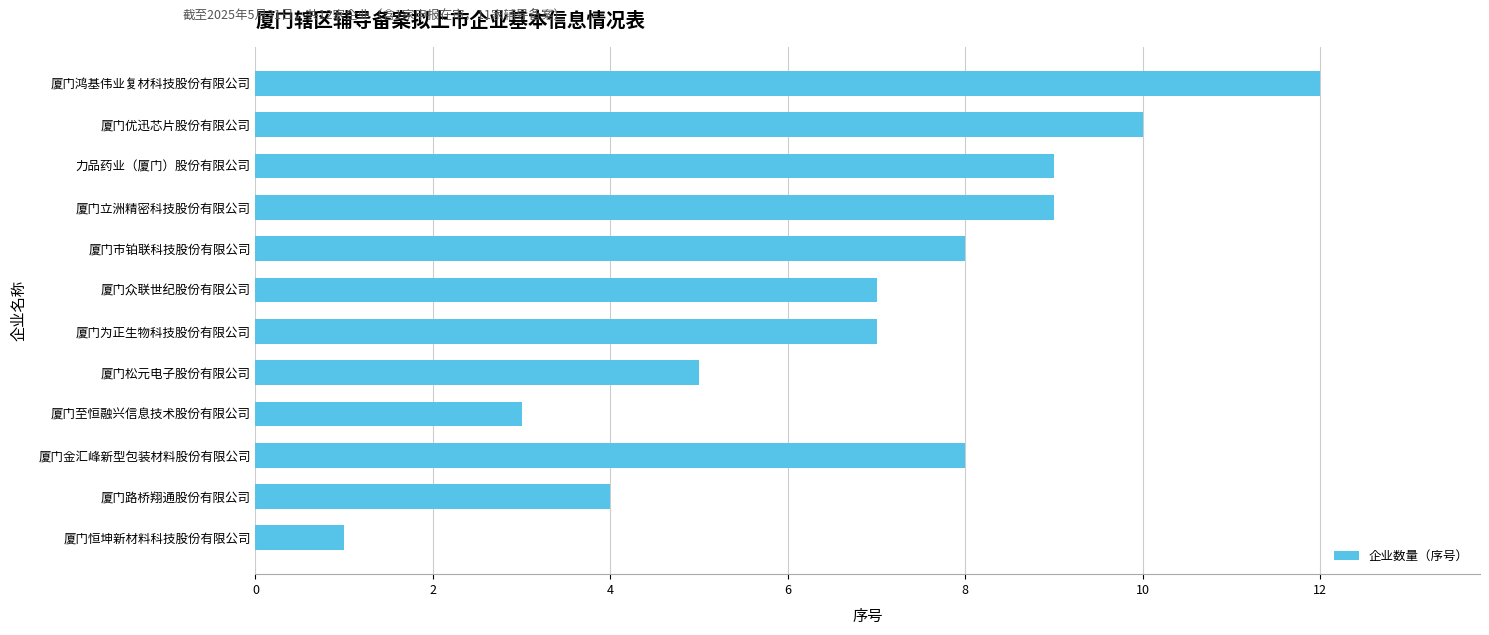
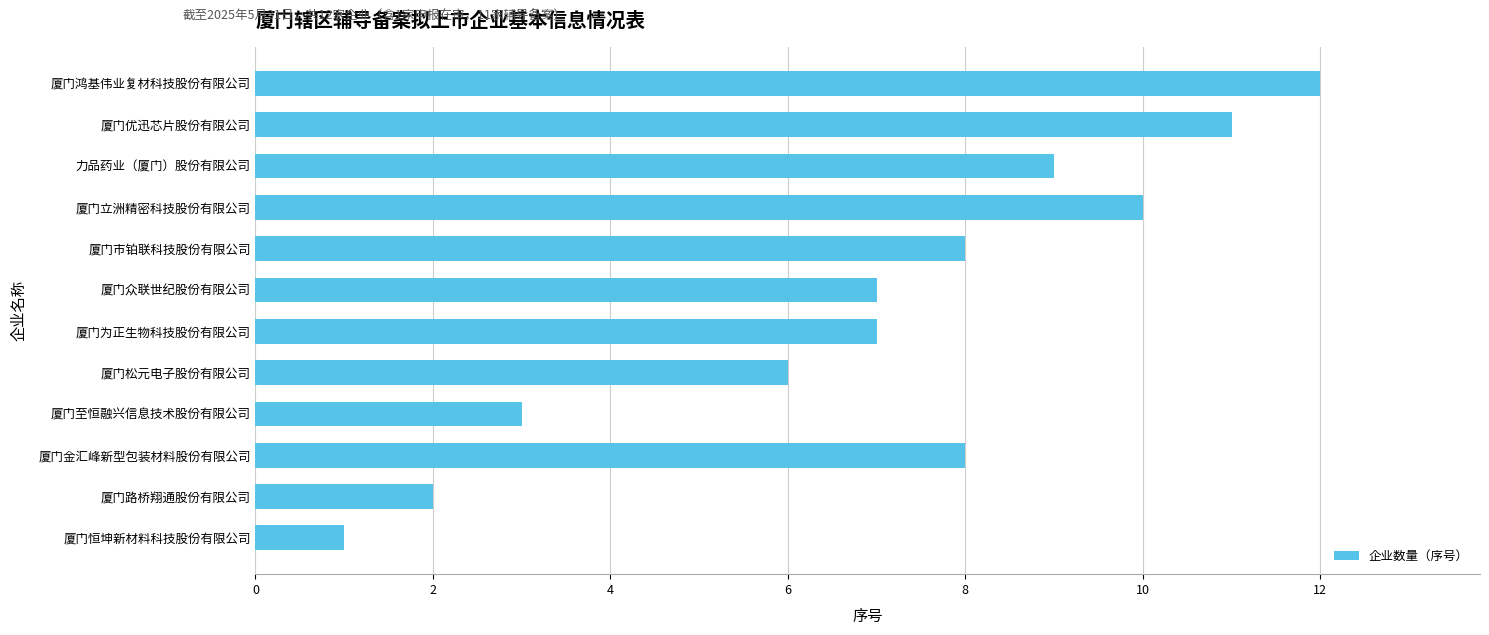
  {
    "厦门鸿基伟业复材科技股份有限公司": 12,
-   "厦门优迅芯片股份有限公司": 10,
+   "厦门优迅芯片股份有限公司": 11,
    "力品药业（厦门）股份有限公司": 9,
-   "厦门立洲精密科技股份有限公司": 9,
+   "厦门立洲精密科技股份有限公司": 10,
    "厦门市铂联科技股份有限公司": 8,
    "厦门众联世纪股份有限公司": 7,
    "厦门为正生物科技股份有限公司": 7,
-   "厦门松元电子股份有限公司": 5,
+   "厦门松元电子股份有限公司": 6,
    "厦门至恒融兴信息技术股份有限公司": 3,
    "厦门金汇峰新型包装材料股份有限公司": 8,
-   "厦门路桥翔通股份有限公司": 4,
+   "厦门路桥翔通股份有限公司": 2,
    "厦门恒坤新材料科技股份有限公司": 1
  }
